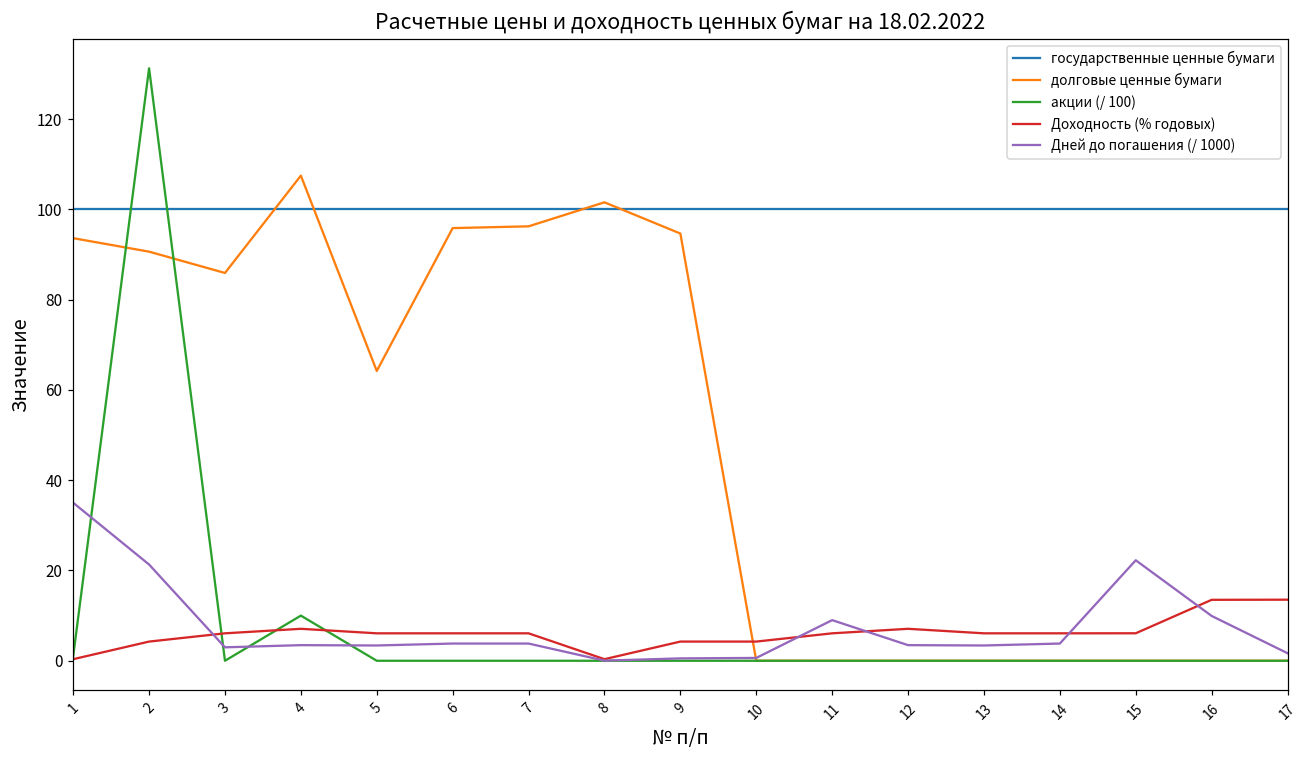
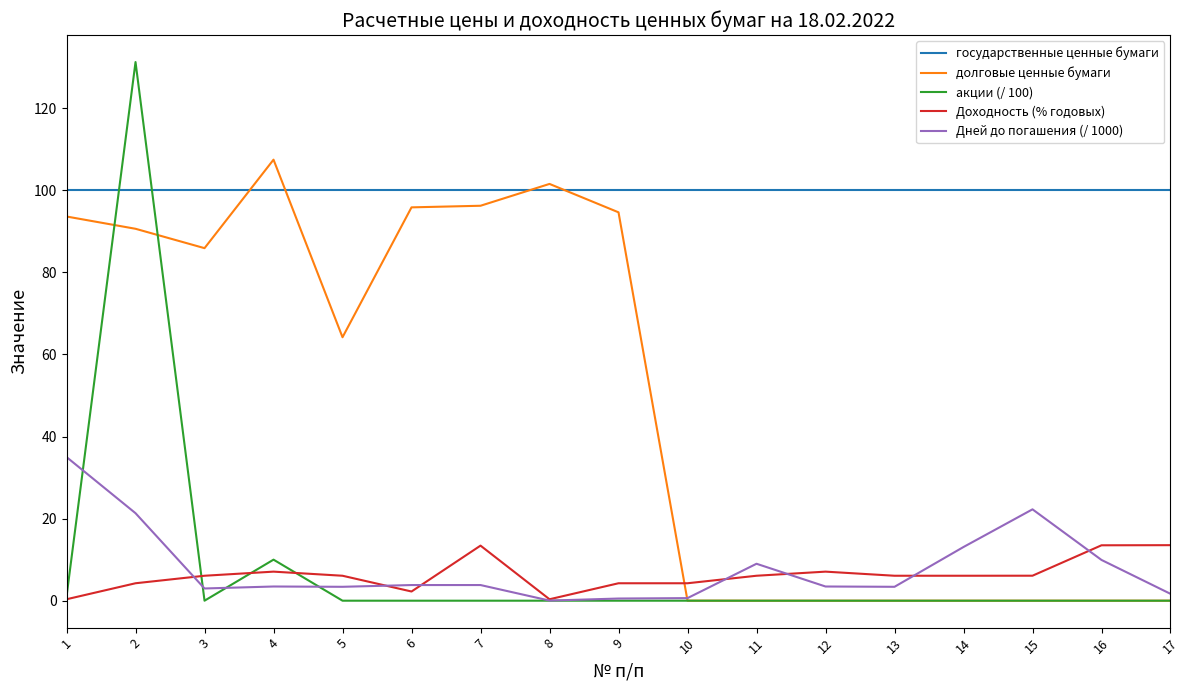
  {
    "государственные ценные бумаги": {
      "1": 100,
      "2": 100,
      "3": 100,
      "4": 100,
      "5": 100,
      "6": 100,
      "7": 100,
      "8": 100,
      "9": 100,
      "10": 100,
      "11": 100,
      "12": 100,
      "13": 100,
      "14": 100,
      "15": 100,
      "16": 100,
      "17": 100
    },
    "долговые ценные бумаги": {
      "1": 94,
      "2": 91,
      "3": 86,
      "4": 107,
      "5": 64,
      "6": 96,
      "7": 96,
      "8": 102,
      "9": 95
    },
    "акции (/ 100)": {
      "1": 1,
      "2": 131,
      "3": 0,
      "4": 10,
      "5": 0,
      "6": 0,
      "7": 0
    },
    "Доходность (% годовых)": {
      "1": 0,
      "2": 4,
      "3": 6,
      "4": 7,
      "5": 6,
-     "6": 6,
-     "7": 6,
+     "6": 2,
+     "7": 13,
      "9": 4,
      "10": 4,
      "11": 6,
      "12": 7,
      "13": 6,
      "14": 6,
      "15": 6,
      "16": 14,
      "17": 14
    },
    "Дней до погашения (/ 1000)": {
      "1": 35,
      "2": 21,
      "3": 3,
      "4": 3,
      "5": 3,
      "6": 4,
      "7": 4,
      "10": 1,
      "11": 9,
      "12": 3,
      "13": 3,
-     "14": 4,
+     "14": 13,
      "15": 22,
      "16": 10,
      "17": 2
    }
  }
